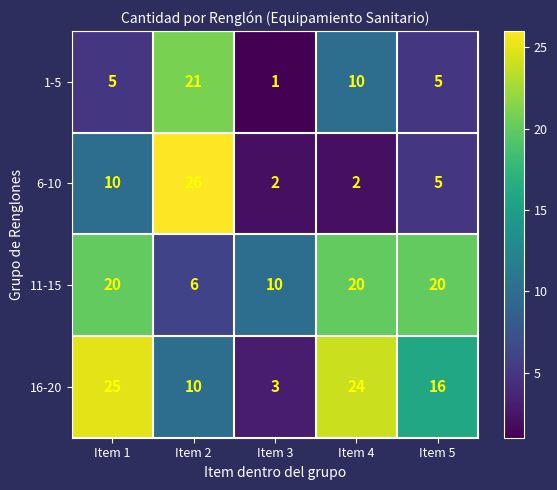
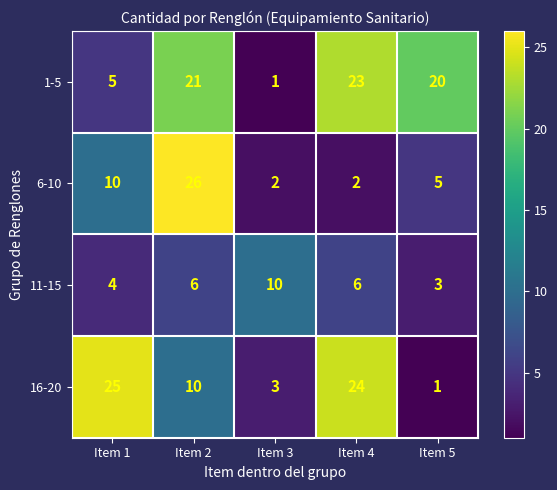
  {
    "1-5": {
      "Item 1": 5,
      "Item 2": 21,
      "Item 3": 1,
-     "Item 4": 10,
-     "Item 5": 5
+     "Item 4": 23,
+     "Item 5": 20
    },
    "6-10": {
      "Item 1": 10,
      "Item 3": 2,
      "Item 4": 2,
      "Item 5": 5
    },
    "11-15": {
-     "Item 1": 20,
+     "Item 1": 4,
      "Item 2": 6,
      "Item 3": 10,
-     "Item 4": 20,
-     "Item 5": 20
+     "Item 4": 6,
+     "Item 5": 3
    },
    "16-20": {
      "Item 2": 10,
      "Item 3": 3,
      "Item 4": 24,
-     "Item 5": 16
+     "Item 5": 1
    }
  }
